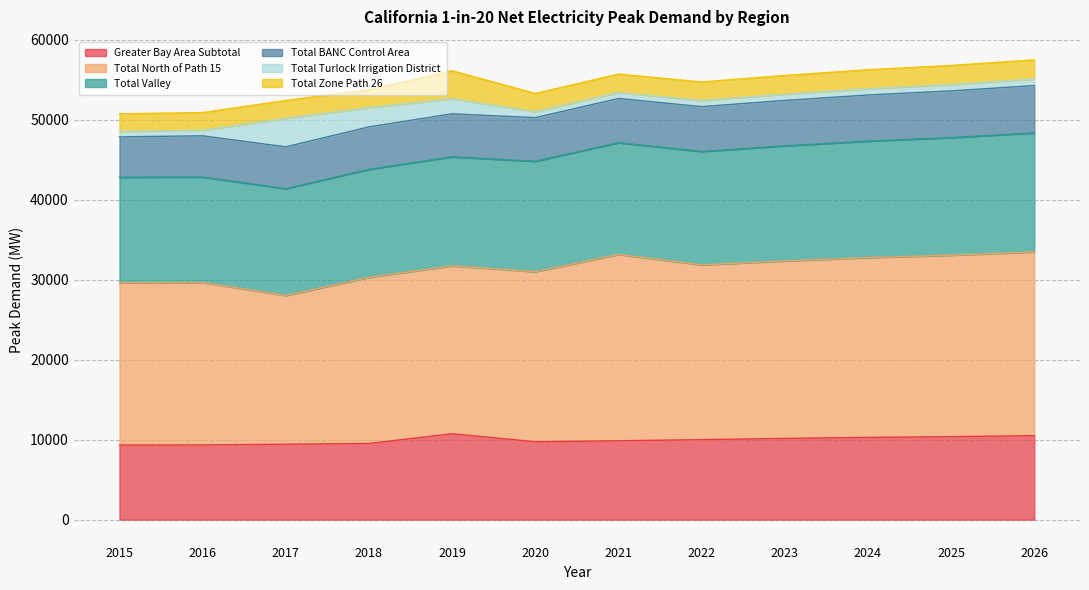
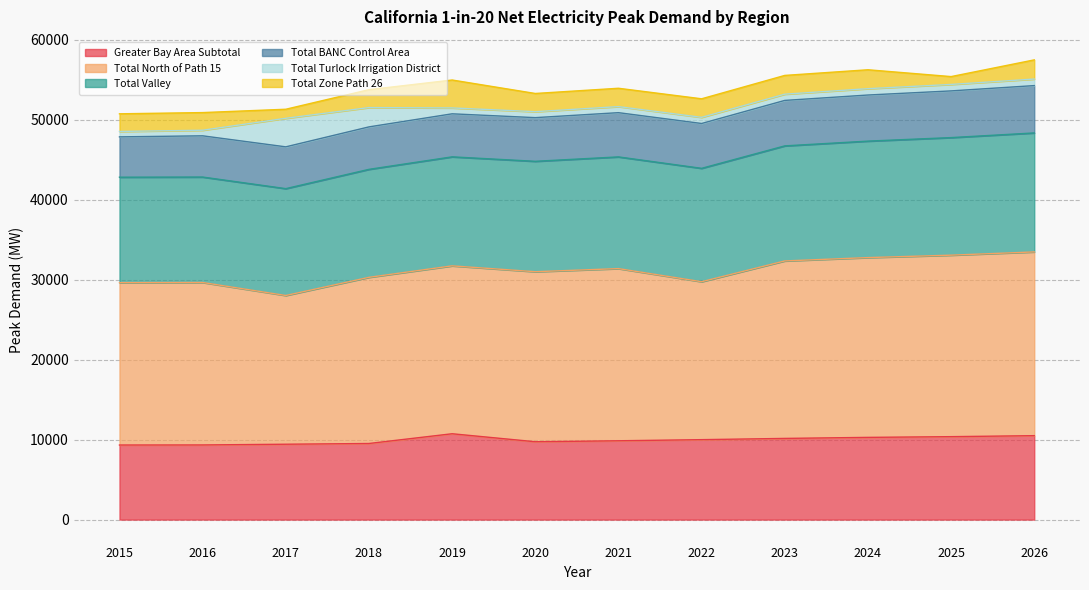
  {
    "Greater Bay Area Subtotal": {
      "2015": 9000,
      "2016": 9000,
      "2017": 9000,
      "2018": 10000,
      "2019": 11000,
      "2020": 10000,
      "2021": 10000,
      "2022": 10000,
      "2023": 10000,
      "2024": 10000,
      "2025": 10000,
      "2026": 11000
    },
    "Total North of Path 15": {
      "2015": 20000,
      "2016": 20000,
      "2017": 19000,
      "2018": 21000,
      "2019": 21000,
      "2020": 21000,
-     "2021": 23000,
-     "2022": 22000,
+     "2021": 22000,
+     "2022": 20000,
      "2023": 22000,
      "2024": 22000,
      "2025": 23000,
      "2026": 23000
    },
    "Total Turlock Irrigation District": {
      "2015": 1000,
      "2016": 1000,
      "2017": 4000,
      "2018": 2000,
-     "2019": 2000,
+     "2019": 1000,
      "2020": 1000,
      "2021": 1000,
      "2022": 1000,
      "2023": 1000,
      "2024": 1000,
      "2025": 1000,
      "2026": 1000
    },
    "Total Zone Path 26": {
      "2015": 2000,
      "2016": 2000,
-     "2017": 2000,
+     "2017": 1000,
      "2019": 3000,
      "2020": 2000,
      "2021": 2000,
      "2022": 2000,
      "2023": 2000,
      "2024": 2000,
-     "2025": 2000,
+     "2025": 1000,
      "2026": 2000
    }
  }
